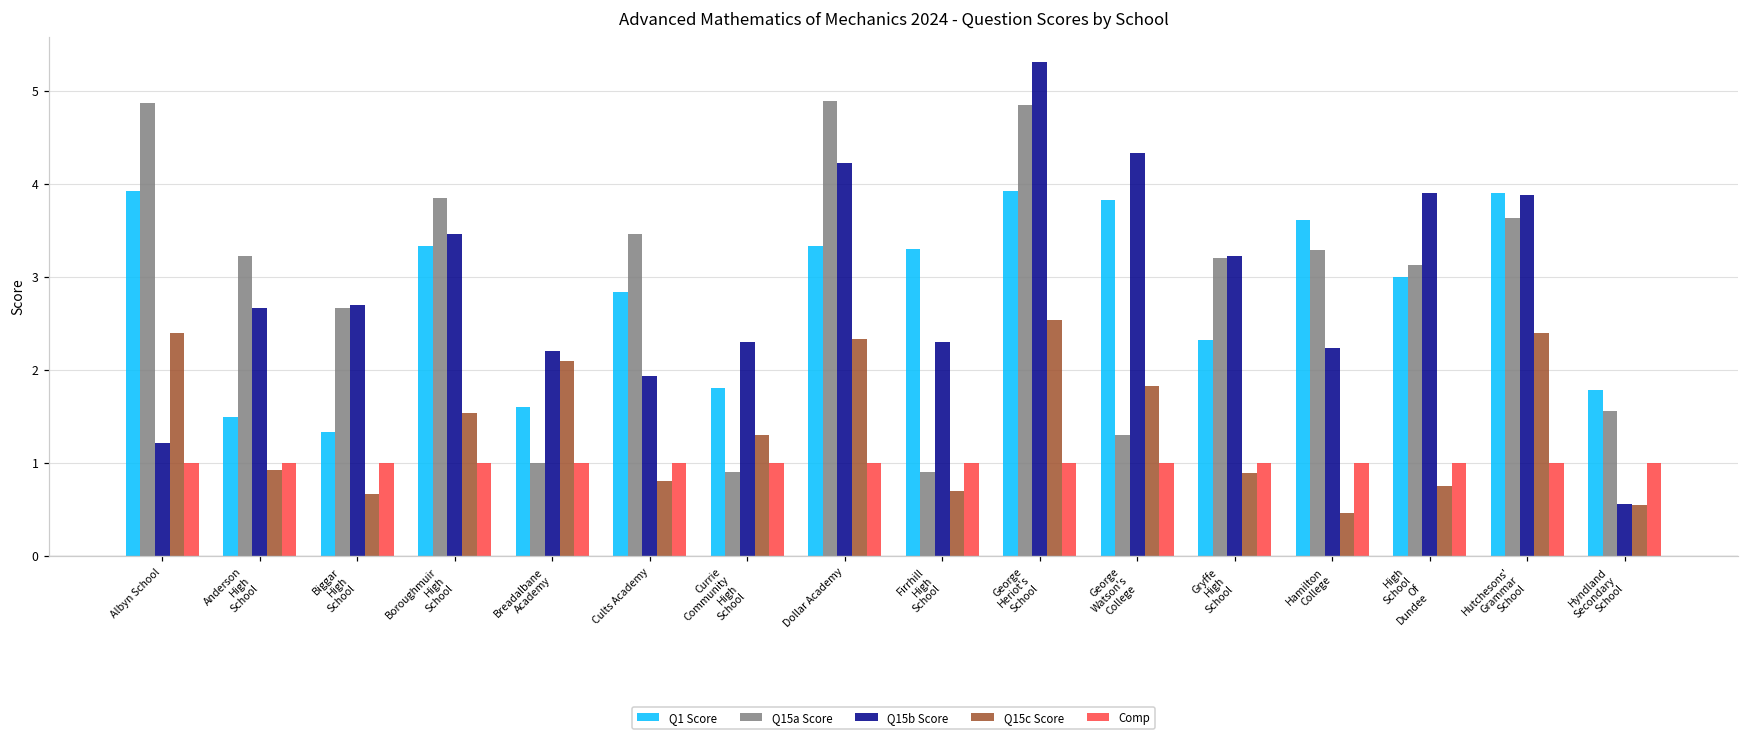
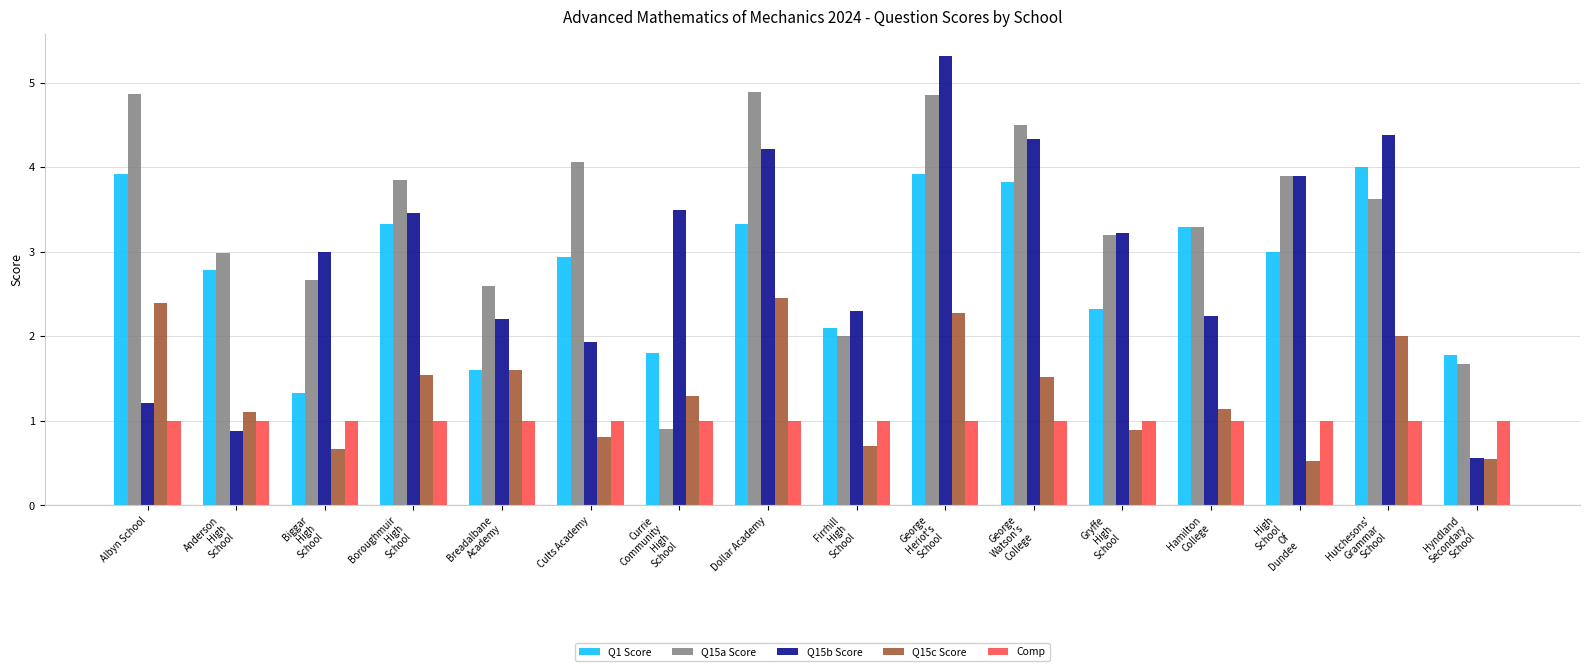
  {
    "Q1 Score": {
      "Albyn School": 3.9,
-     "Anderson High School": 1.5,
+     "Anderson High School": 2.8,
      "Biggar High School": 1.3,
      "Boroughmuir High School": 3.3,
      "Breadalbane Academy": 1.6,
-     "Cults Academy": 2.8,
+     "Cults Academy": 2.9,
      "Currie Community High School": 1.8,
      "Dollar Academy": 3.3,
-     "Firrhill High School": 3.3,
+     "Firrhill High School": 2.1,
      "George Heriot's School": 3.9,
      "George Watson's College": 3.8,
      "Gryffe High School": 2.3,
-     "Hamilton College": 3.6,
+     "Hamilton College": 3.3,
      "High School Of Dundee": 3.0,
-     "Hutchesons' Grammar School": 3.9,
+     "Hutchesons' Grammar School": 4.0,
      "Hyndland Secondary School": 1.8
    },
    "Q15a Score": {
      "Albyn School": 4.9,
-     "Anderson High School": 3.2,
+     "Anderson High School": 3.0,
      "Biggar High School": 2.7,
      "Boroughmuir High School": 3.9,
-     "Breadalbane Academy": 1.0,
-     "Cults Academy": 3.5,
+     "Breadalbane Academy": 2.6,
+     "Cults Academy": 4.1,
      "Currie Community High School": 0.9,
      "Dollar Academy": 4.9,
-     "Firrhill High School": 0.9,
+     "Firrhill High School": 2.0,
      "George Heriot's School": 4.9,
-     "George Watson's College": 1.3,
+     "George Watson's College": 4.5,
      "Gryffe High School": 3.2,
      "Hamilton College": 3.3,
-     "High School Of Dundee": 3.1,
+     "High School Of Dundee": 3.9,
      "Hutchesons' Grammar School": 3.6,
-     "Hyndland Secondary School": 1.6
+     "Hyndland Secondary School": 1.7
    },
    "Q15b Score": {
      "Albyn School": 1.2,
-     "Anderson High School": 2.7,
-     "Biggar High School": 2.7,
+     "Anderson High School": 0.9,
+     "Biggar High School": 3.0,
      "Boroughmuir High School": 3.5,
      "Breadalbane Academy": 2.2,
      "Cults Academy": 1.9,
-     "Currie Community High School": 2.3,
+     "Currie Community High School": 3.5,
      "Dollar Academy": 4.2,
      "Firrhill High School": 2.3,
      "George Heriot's School": 5.3,
      "George Watson's College": 4.3,
      "Gryffe High School": 3.2,
      "Hamilton College": 2.2,
      "High School Of Dundee": 3.9,
-     "Hutchesons' Grammar School": 3.9,
+     "Hutchesons' Grammar School": 4.4,
      "Hyndland Secondary School": 0.6
    },
    "Q15c Score": {
      "Albyn School": 2.4,
-     "Anderson High School": 0.9,
+     "Anderson High School": 1.1,
      "Biggar High School": 0.7,
      "Boroughmuir High School": 1.5,
-     "Breadalbane Academy": 2.1,
+     "Breadalbane Academy": 1.6,
      "Cults Academy": 0.8,
      "Currie Community High School": 1.3,
-     "Dollar Academy": 2.3,
+     "Dollar Academy": 2.5,
      "Firrhill High School": 0.7,
-     "George Heriot's School": 2.5,
-     "George Watson's College": 1.8,
+     "George Heriot's School": 2.3,
+     "George Watson's College": 1.5,
      "Gryffe High School": 0.9,
-     "Hamilton College": 0.5,
-     "High School Of Dundee": 0.8,
-     "Hutchesons' Grammar School": 2.4,
+     "Hamilton College": 1.1,
+     "High School Of Dundee": 0.5,
+     "Hutchesons' Grammar School": 2.0,
      "Hyndland Secondary School": 0.6
    },
    "Comp": {
      "Albyn School": 1.0,
      "Anderson High School": 1.0,
      "Biggar High School": 1.0,
      "Boroughmuir High School": 1.0,
      "Breadalbane Academy": 1.0,
      "Cults Academy": 1.0,
      "Currie Community High School": 1.0,
      "Dollar Academy": 1.0,
      "Firrhill High School": 1.0,
      "George Heriot's School": 1.0,
      "George Watson's College": 1.0,
      "Gryffe High School": 1.0,
      "Hamilton College": 1.0,
      "High School Of Dundee": 1.0,
      "Hutchesons' Grammar School": 1.0,
      "Hyndland Secondary School": 1.0
    }
  }
